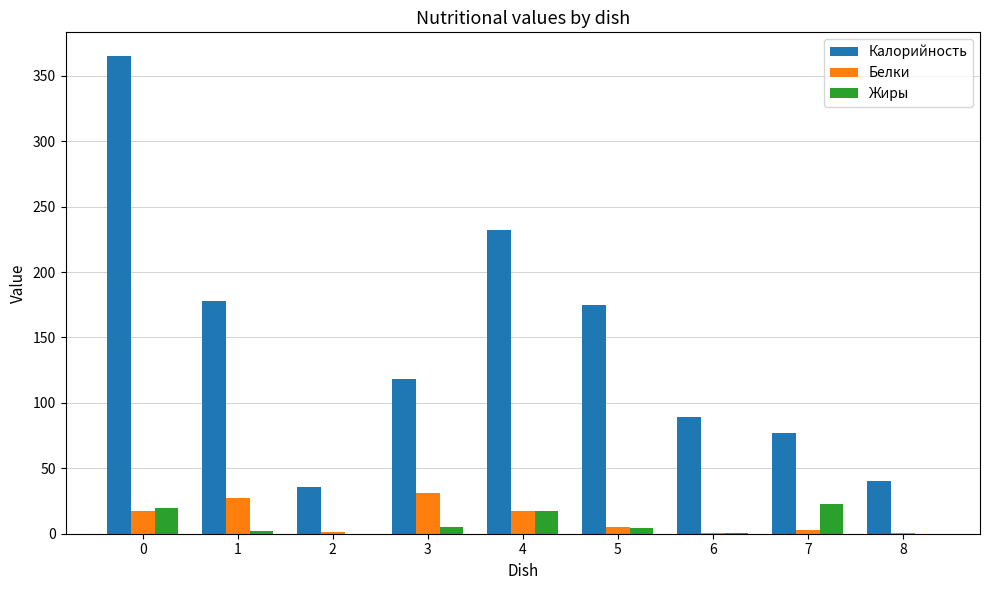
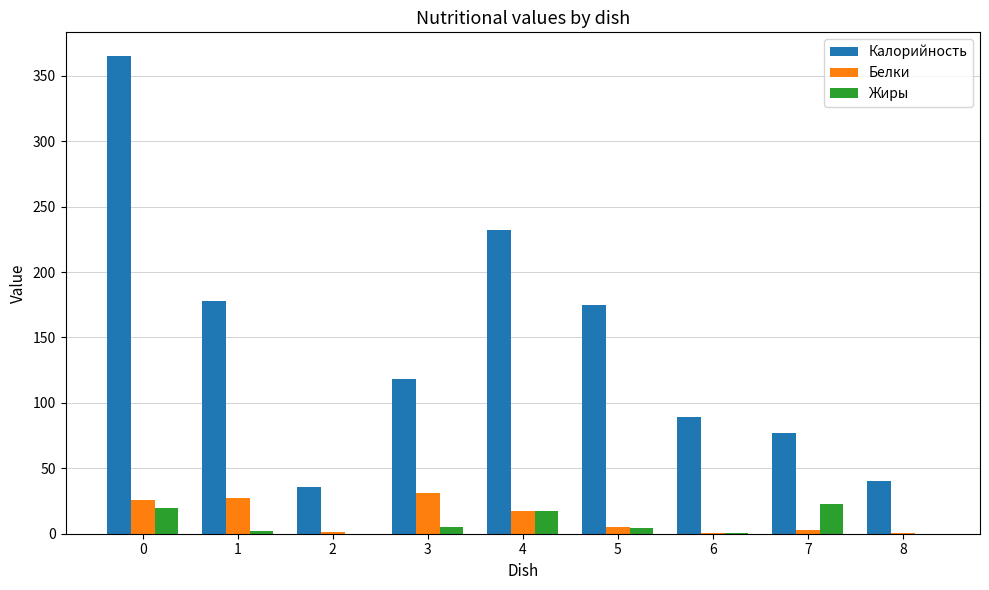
  {
    "Калорийность": {
      "0": 365,
      "1": 178,
      "2": 36,
      "3": 118,
      "4": 232,
      "5": 175,
      "6": 89,
      "7": 77,
      "8": 40
    },
    "Белки": {
-     "0": 17,
+     "0": 26,
      "1": 27,
      "3": 31,
      "4": 17,
      "5": 5,
      "7": 3
    },
    "Жиры": {
      "0": 20,
      "1": 2,
      "3": 5,
      "4": 17,
      "5": 4,
      "7": 23
    }
  }
